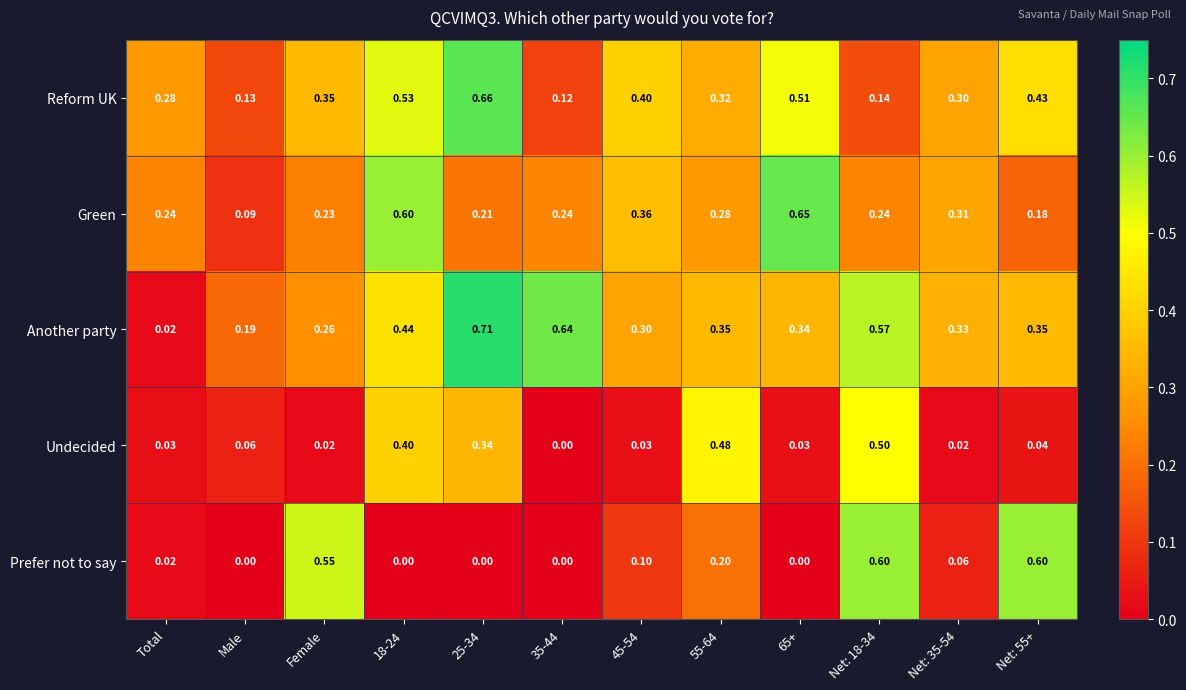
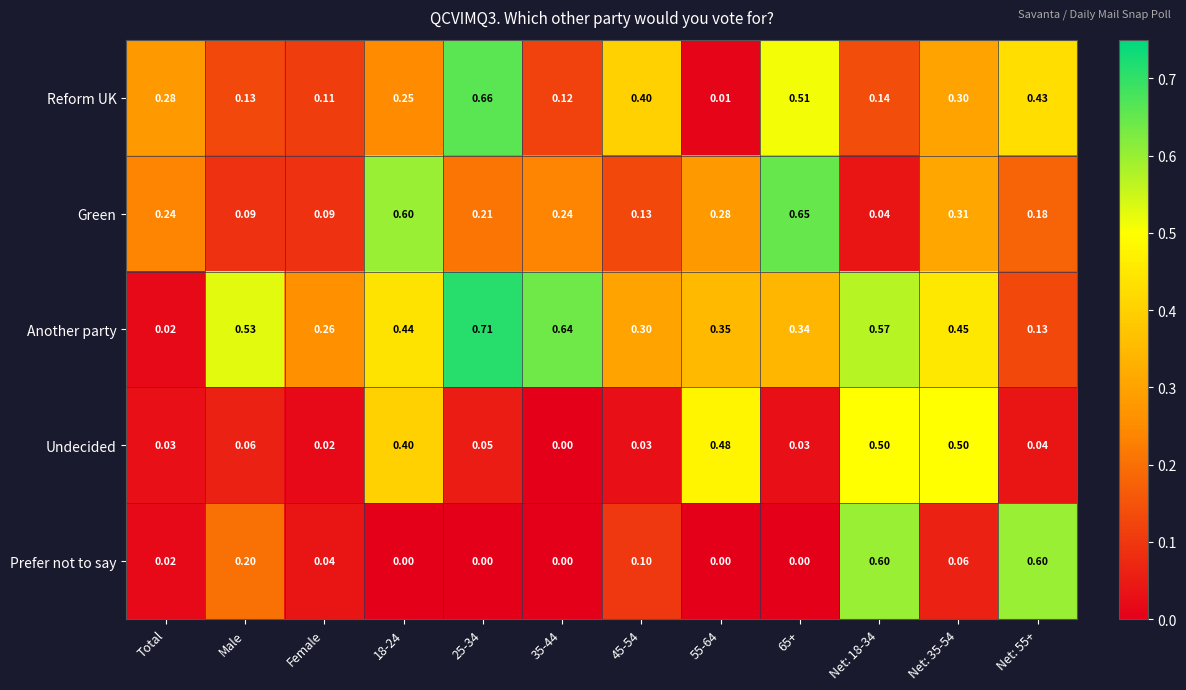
  {
    "Reform UK": {
      "Total": 0.28,
      "Male": 0.13,
-     "Female": 0.35,
-     "18-24": 0.53,
+     "Female": 0.11,
+     "18-24": 0.25,
      "25-34": 0.66,
      "35-44": 0.12,
      "45-54": 0.40,
-     "55-64": 0.32,
+     "55-64": 0.01,
      "65+": 0.51,
      "Net: 18-34": 0.14,
      "Net: 35-54": 0.30,
      "Net: 55+": 0.43
    },
    "Green": {
      "Total": 0.24,
      "Male": 0.09,
-     "Female": 0.23,
+     "Female": 0.09,
      "18-24": 0.60,
      "25-34": 0.21,
      "35-44": 0.24,
-     "45-54": 0.36,
+     "45-54": 0.13,
      "55-64": 0.28,
      "65+": 0.65,
-     "Net: 18-34": 0.24,
+     "Net: 18-34": 0.04,
      "Net: 35-54": 0.31,
      "Net: 55+": 0.18
    },
    "Another party": {
      "Total": 0.02,
-     "Male": 0.19,
+     "Male": 0.53,
      "Female": 0.26,
      "18-24": 0.44,
      "25-34": 0.71,
      "35-44": 0.64,
      "45-54": 0.30,
      "55-64": 0.35,
      "65+": 0.34,
      "Net: 18-34": 0.57,
-     "Net: 35-54": 0.33,
-     "Net: 55+": 0.35
+     "Net: 35-54": 0.45,
+     "Net: 55+": 0.13
    },
    "Undecided": {
      "Total": 0.03,
      "Male": 0.06,
      "Female": 0.02,
      "18-24": 0.40,
-     "25-34": 0.34,
+     "25-34": 0.05,
      "35-44": 0.00,
      "45-54": 0.03,
      "55-64": 0.48,
      "65+": 0.03,
      "Net: 18-34": 0.50,
-     "Net: 35-54": 0.02,
+     "Net: 35-54": 0.50,
      "Net: 55+": 0.04
    },
    "Prefer not to say": {
      "Total": 0.02,
-     "Male": 0.00,
-     "Female": 0.55,
+     "Male": 0.20,
+     "Female": 0.04,
      "18-24": 0.00,
      "25-34": 0.00,
      "35-44": 0.00,
      "45-54": 0.10,
-     "55-64": 0.20,
+     "55-64": 0.00,
      "65+": 0.00,
      "Net: 18-34": 0.60,
      "Net: 35-54": 0.06,
      "Net: 55+": 0.60
    }
  }
